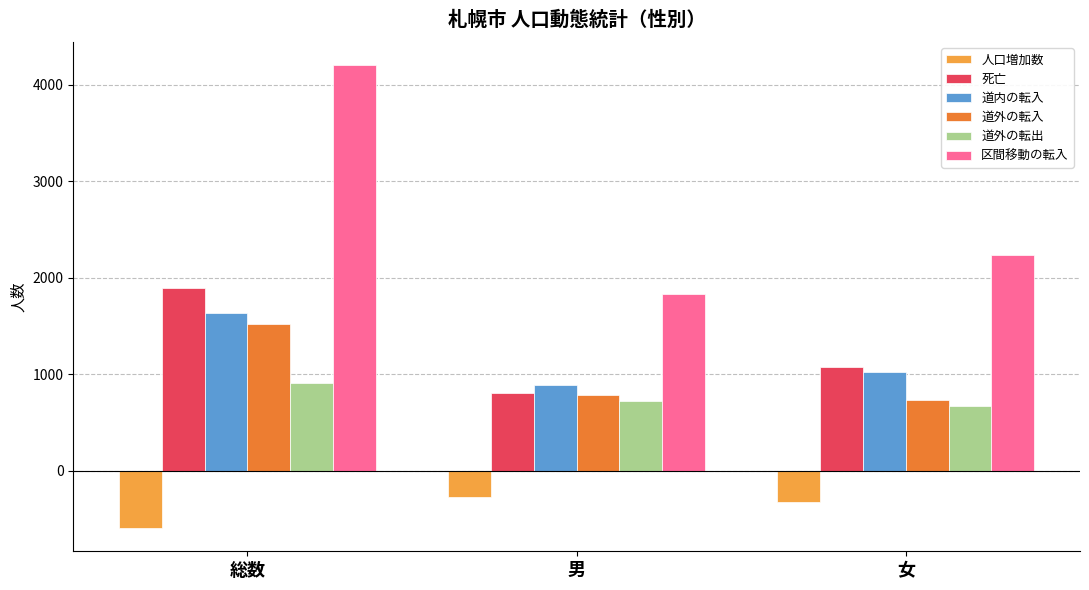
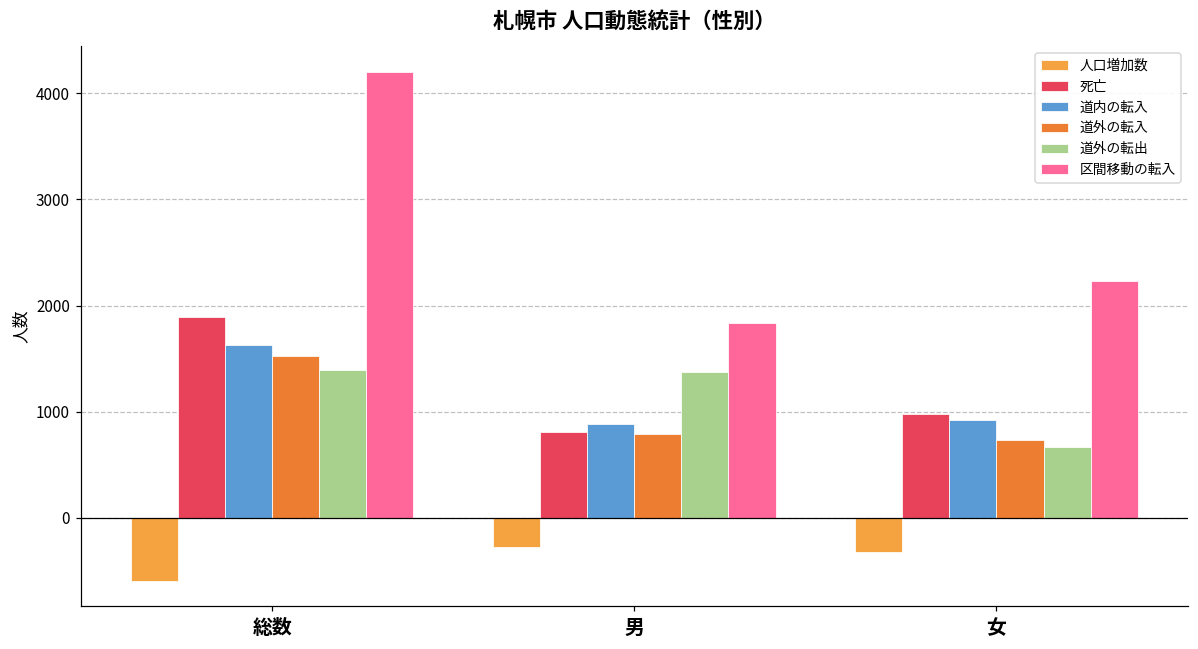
  {
    "死亡": {
      "総数": 1900,
      "男": 800,
-     "女": 1100
+     "女": 1000
    },
    "道内の転入": {
      "総数": 1600,
      "男": 900,
-     "女": 1000
+     "女": 900
    },
    "道外の転出": {
-     "総数": 900,
-     "男": 700,
+     "総数": 1400,
+     "男": 1400,
      "女": 700
    },
    "区間移動の転入": {
      "総数": 4200,
      "男": 1800,
      "女": 2200
    }
  }
